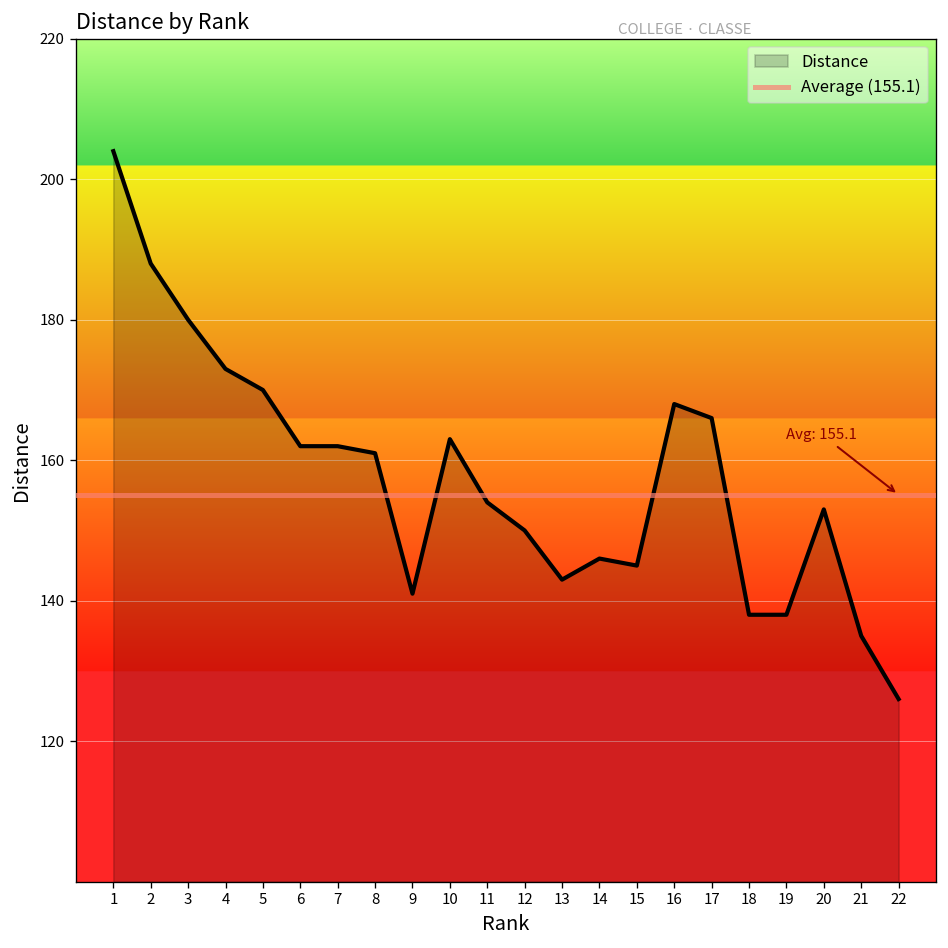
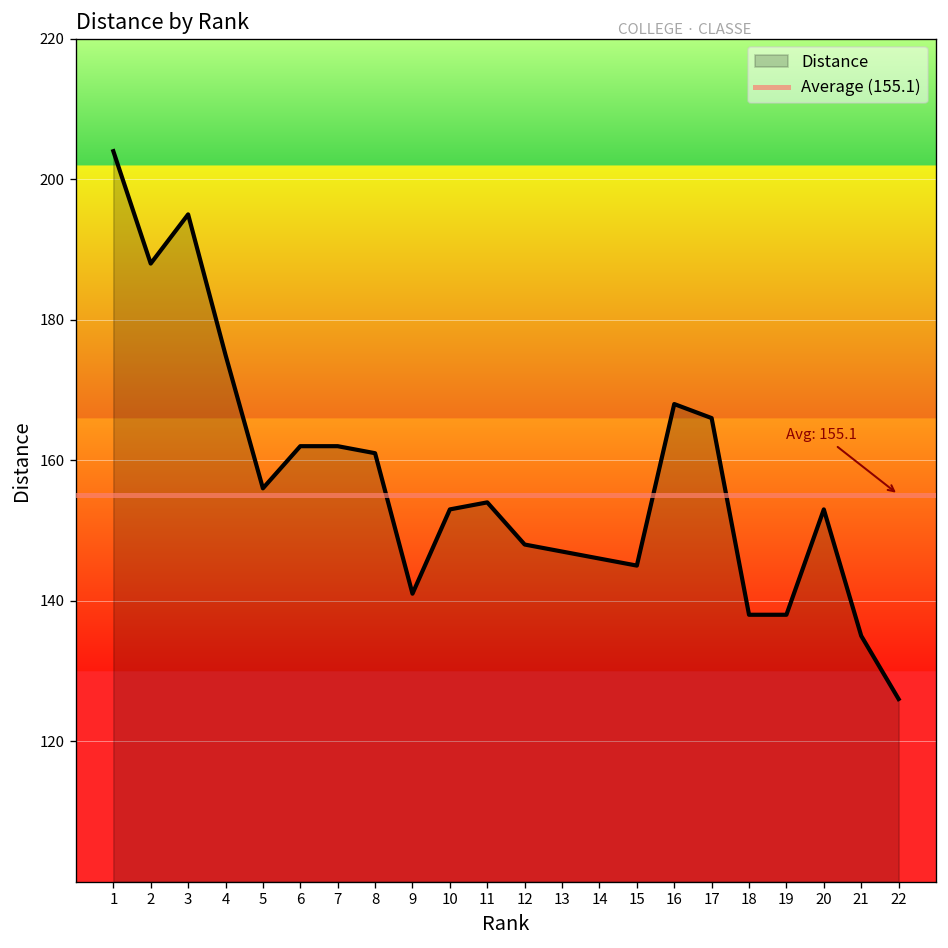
  {
    "1": 204,
    "2": 188,
-   "3": 180,
-   "4": 173,
-   "5": 170,
+   "3": 195,
+   "4": 175,
+   "5": 156,
    "6": 162,
    "7": 162,
    "8": 161,
    "9": 141,
-   "10": 163,
+   "10": 153,
    "11": 154,
-   "12": 150,
-   "13": 143,
+   "12": 148,
+   "13": 147,
    "14": 146,
    "15": 145,
    "16": 168,
    "17": 166,
    "18": 138,
    "19": 138,
    "21": 135,
    "22": 126
  }
